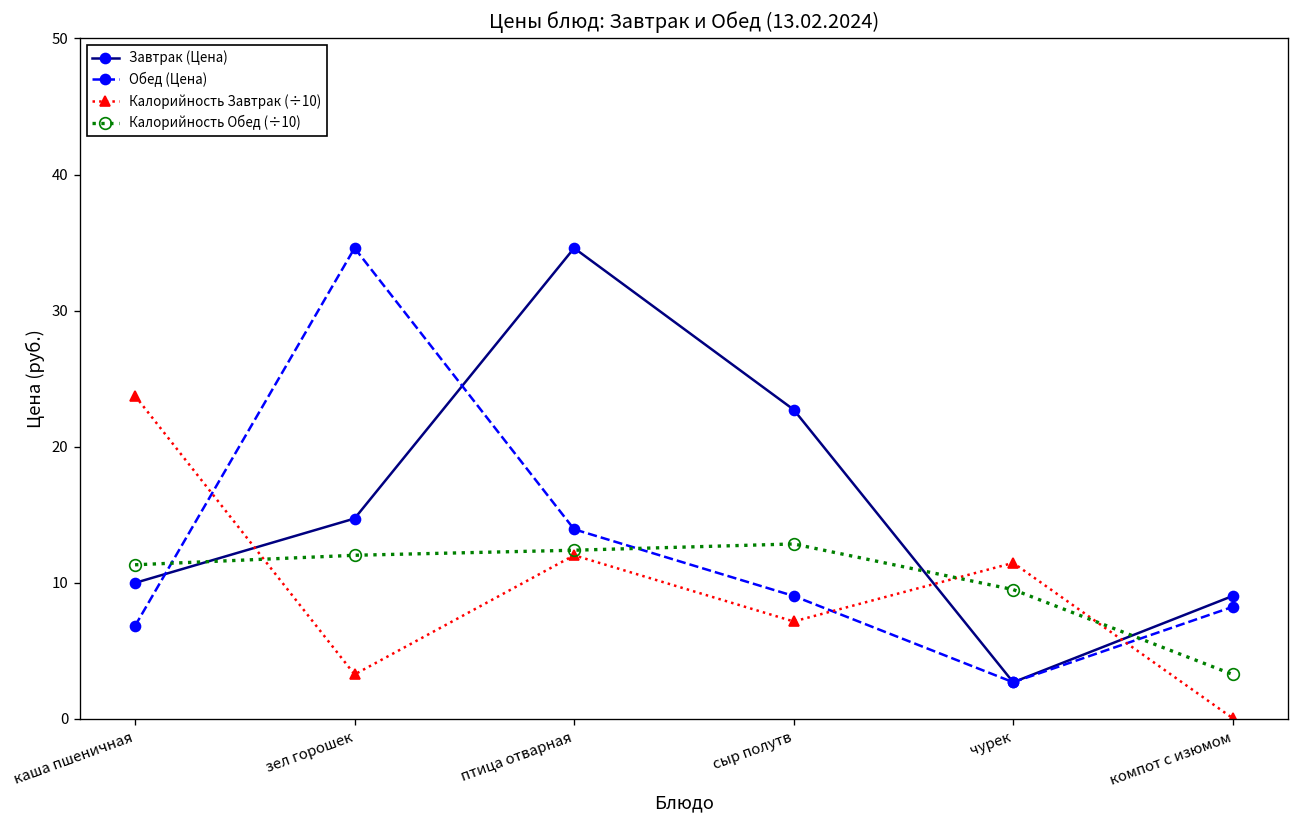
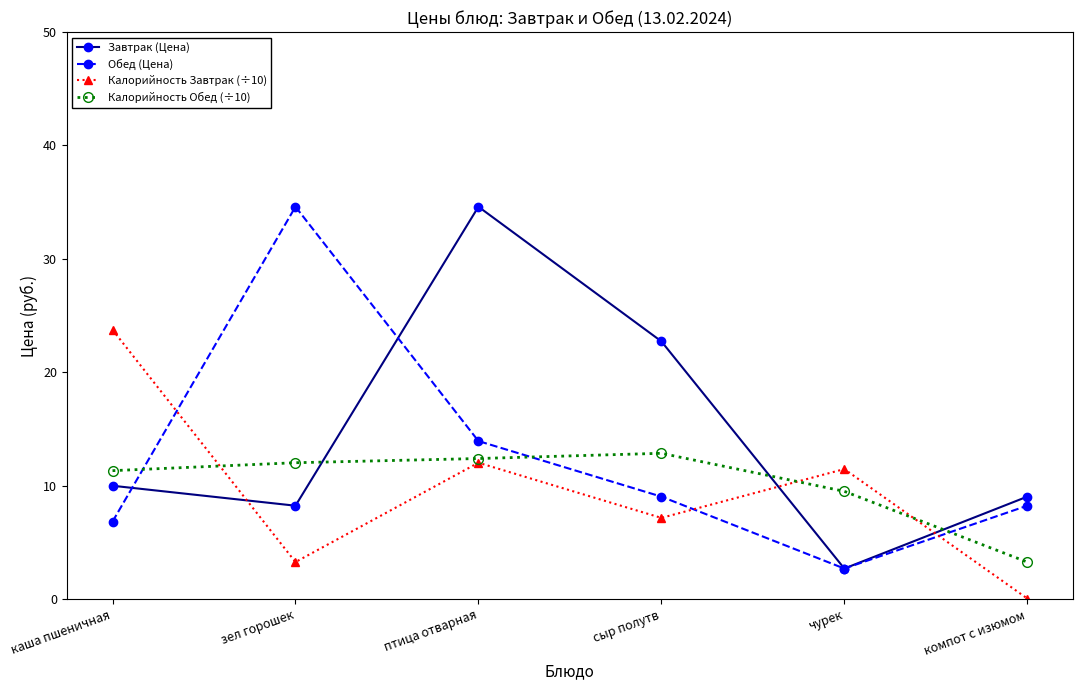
  {
    "Завтрак (Цена)": {
      "каша пшеничная": 10.0,
-     "зел горошек": 14.7,
+     "зел горошек": 8.2,
      "птица отварная": 34.6,
      "сыр полутв": 22.7,
      "компот с изюмом": 9.0
    },
    "Обед (Цена)": {
      "каша пшеничная": 6.8,
      "зел горошек": 34.6,
      "птица отварная": 13.9,
      "сыр полутв": 9.0,
      "компот с изюмом": 8.2
    },
    "Калорийность Завтрак (÷10)": {
      "каша пшеничная": 23.7,
      "зел горошек": 3.3,
      "птица отварная": 12.0,
      "сыр полутв": 7.2,
      "чурек": 11.5,
      "компот с изюмом": 0.1
    },
    "Калорийность Обед (÷10)": {
      "каша пшеничная": 11.3,
      "зел горошек": 12.0,
      "птица отварная": 12.4,
      "сыр полутв": 12.9,
      "чурек": 9.5,
      "компот с изюмом": 3.3
    }
  }
